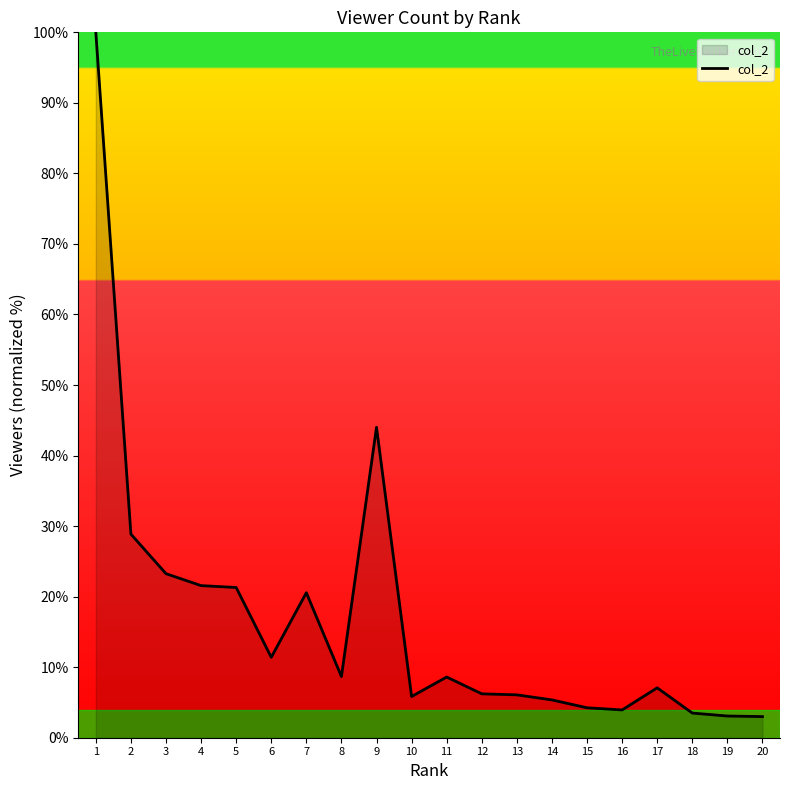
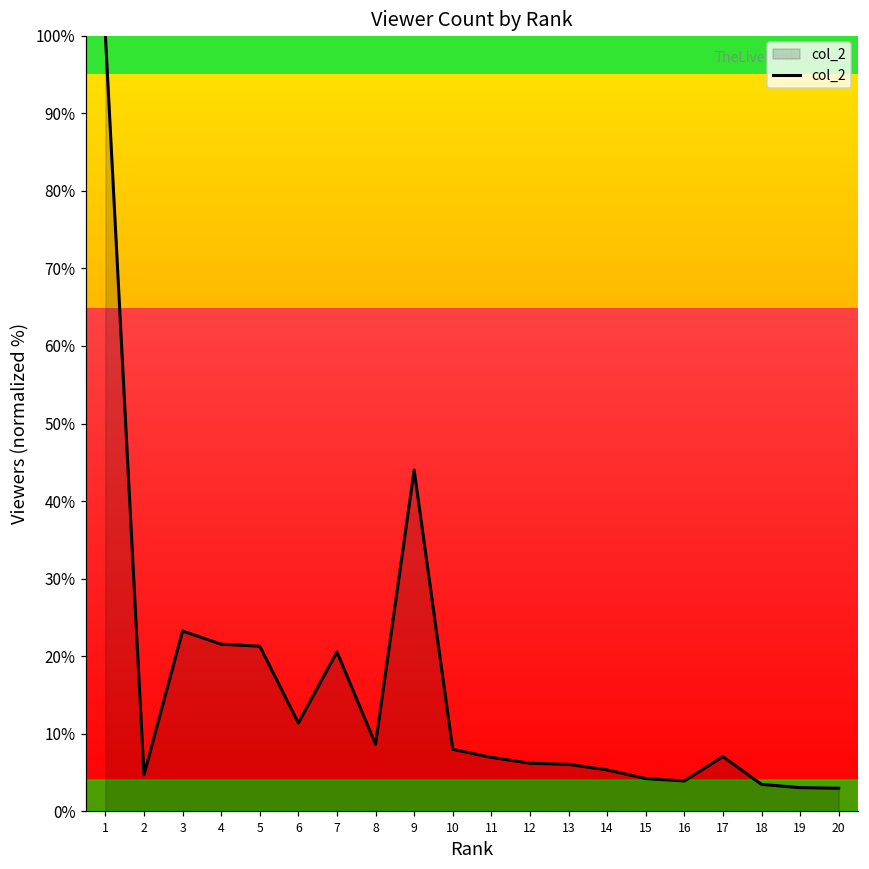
  {
    "1": "100%",
-   "2": "29%",
+   "2": "5%",
    "3": "23%",
    "4": "22%",
    "5": "21%",
    "6": "11%",
    "7": "21%",
    "8": "9%",
    "9": "44%",
-   "10": "6%",
-   "11": "9%",
+   "10": "8%",
+   "11": "7%",
    "12": "6%",
    "13": "6%",
    "14": "5%",
    "15": "4%",
    "17": "7%"
  }
